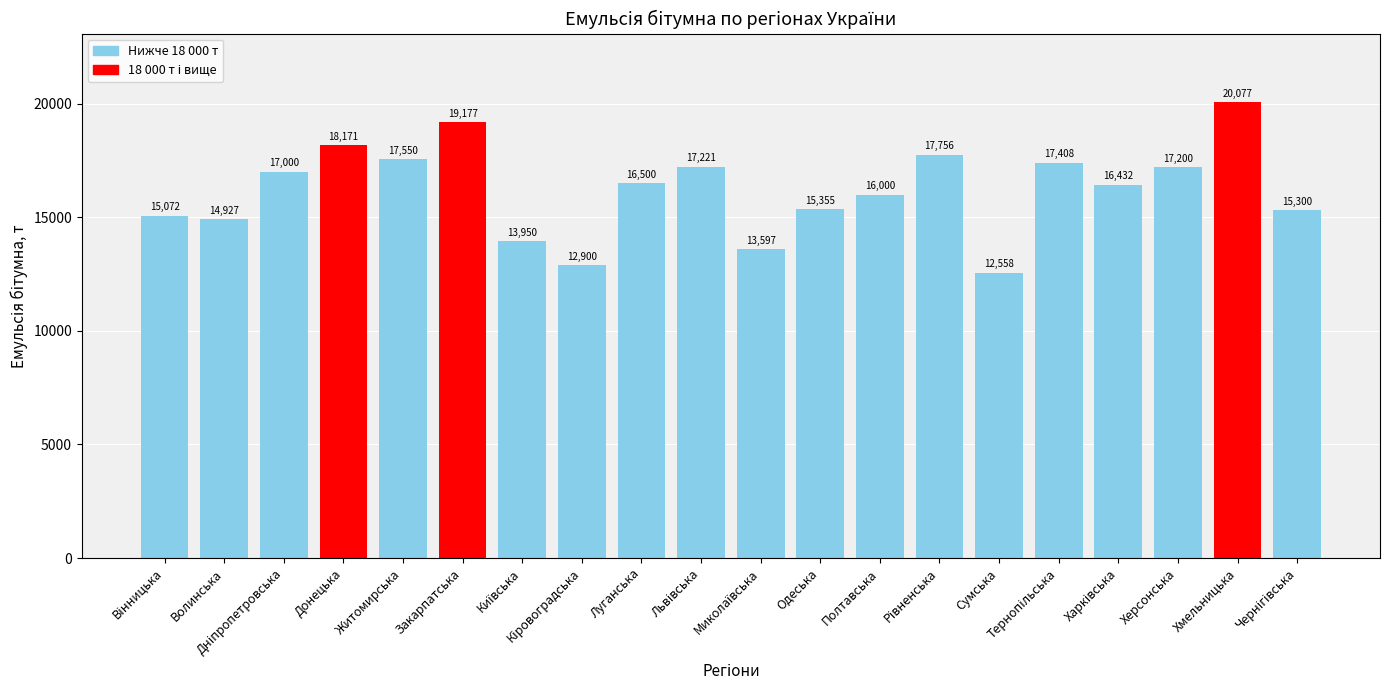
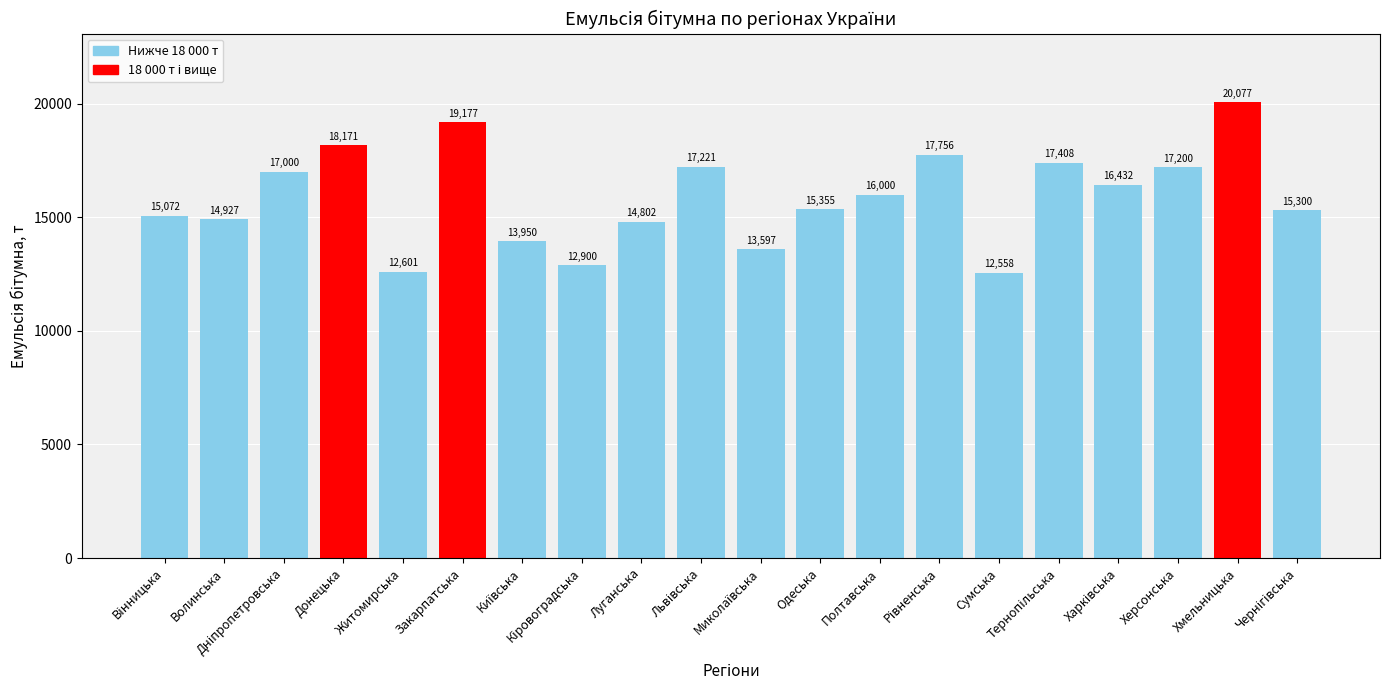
  {
    "Вінницька": "15,072",
    "Волинська": "14,927",
    "Дніпропетровська": "17,000",
    "Донецька": "18,171",
-   "Житомирська": "17,550",
+   "Житомирська": "12,601",
    "Закарпатська": "19,177",
    "Київська": "13,950",
    "Кіровоградська": "12,900",
-   "Луганська": "16,500",
+   "Луганська": "14,802",
    "Львівська": "17,221",
    "Миколаївська": "13,597",
    "Одеська": "15,355",
    "Полтавська": "16,000",
    "Рівненська": "17,756",
    "Сумська": "12,558",
    "Тернопільська": "17,408",
    "Харківська": "16,432",
    "Херсонська": "17,200",
    "Хмельницька": "20,077",
    "Чернігівська": "15,300"
  }
